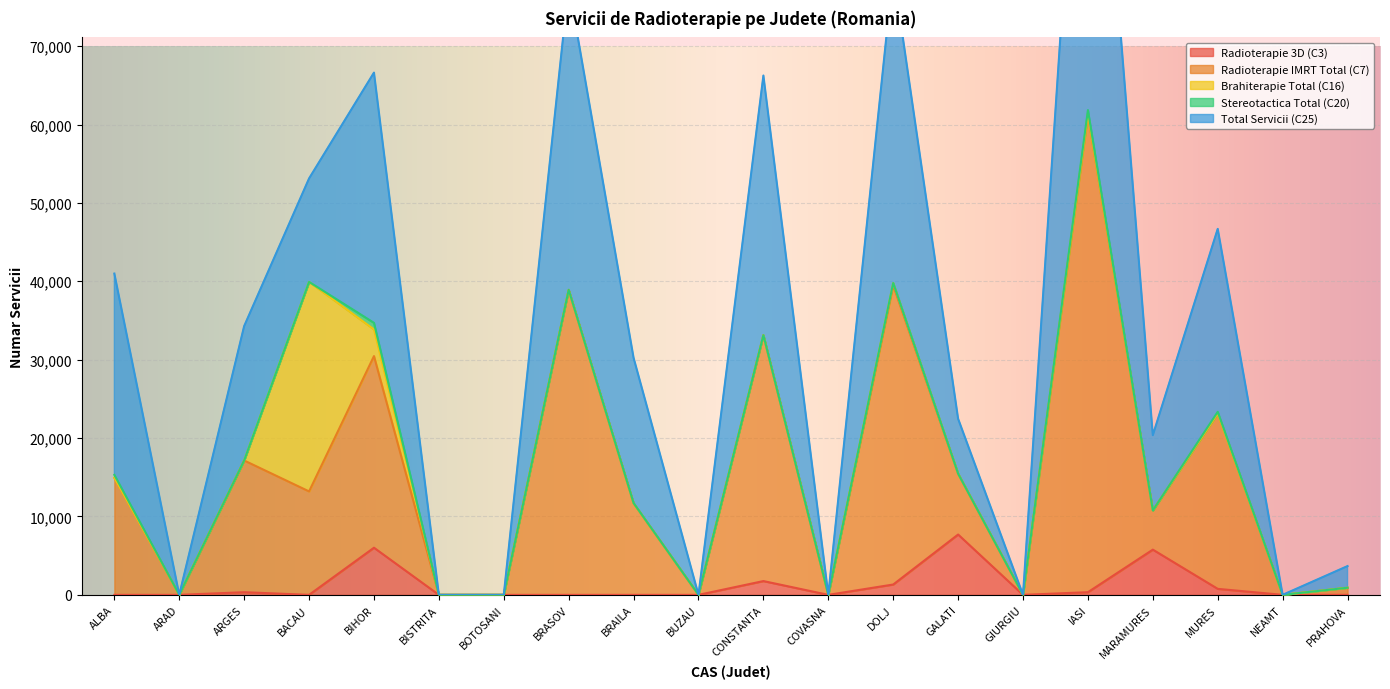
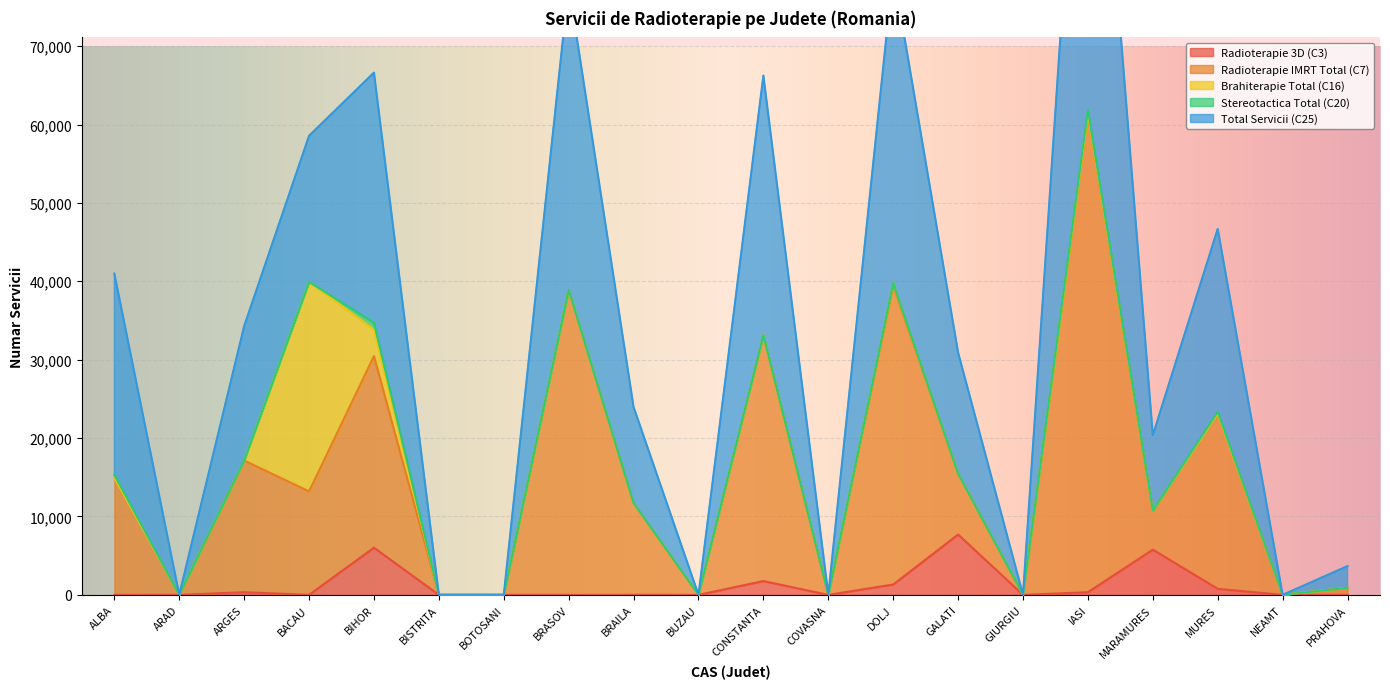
  {
    "Brahiterapie Total (C16)": {
      "BIHOR": "3,000"
    },
    "Stereotactica Total (C20)": {
      "ALBA": "0",
      "BIHOR": "1,000",
      "IASI": "0"
    },
    "Total Servicii (C25)": {
      "ALBA": "26,000",
      "ARGES": "17,000",
-     "BACAU": "13,000",
+     "BACAU": "19,000",
      "BIHOR": "32,000",
-     "BRAILA": "19,000",
+     "BRAILA": "12,000",
      "CONSTANTA": "33,000",
-     "GALATI": "7,000",
+     "GALATI": "15,000",
      "MARAMURES": "10,000",
      "MURES": "23,000",
      "PRAHOVA": "3,000"
    }
  }
